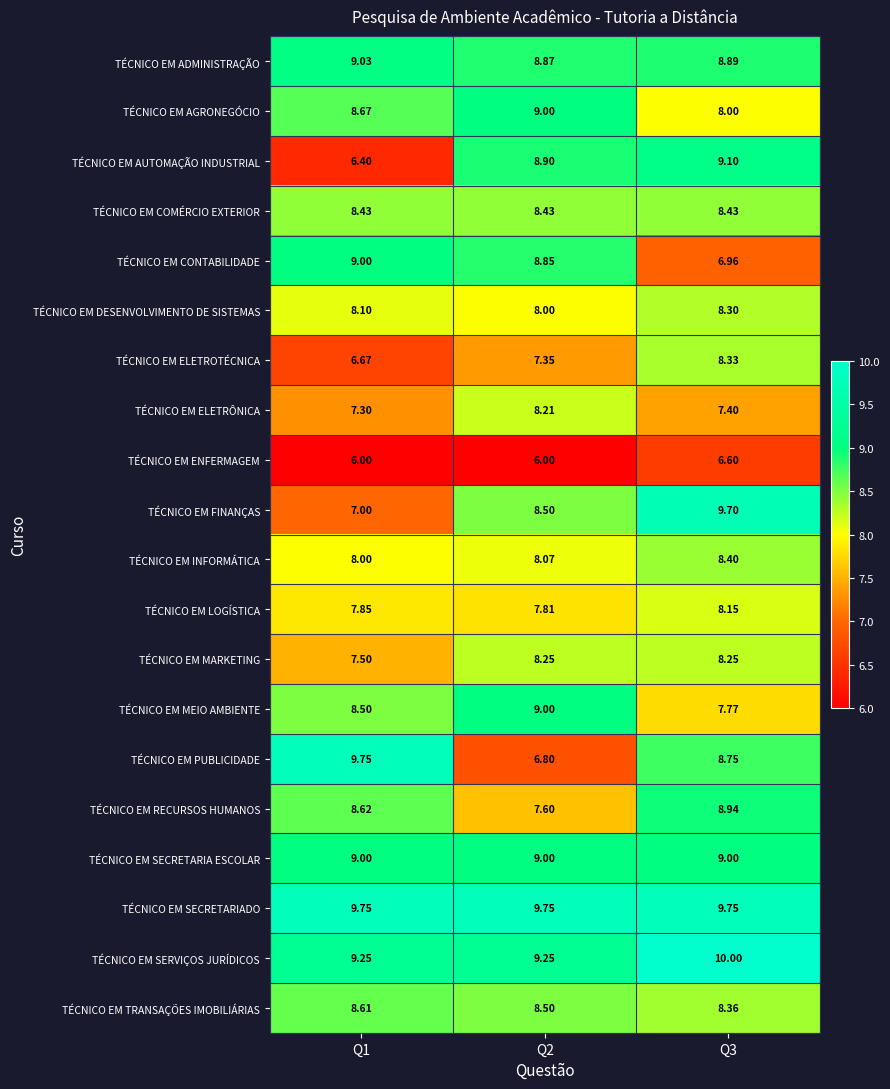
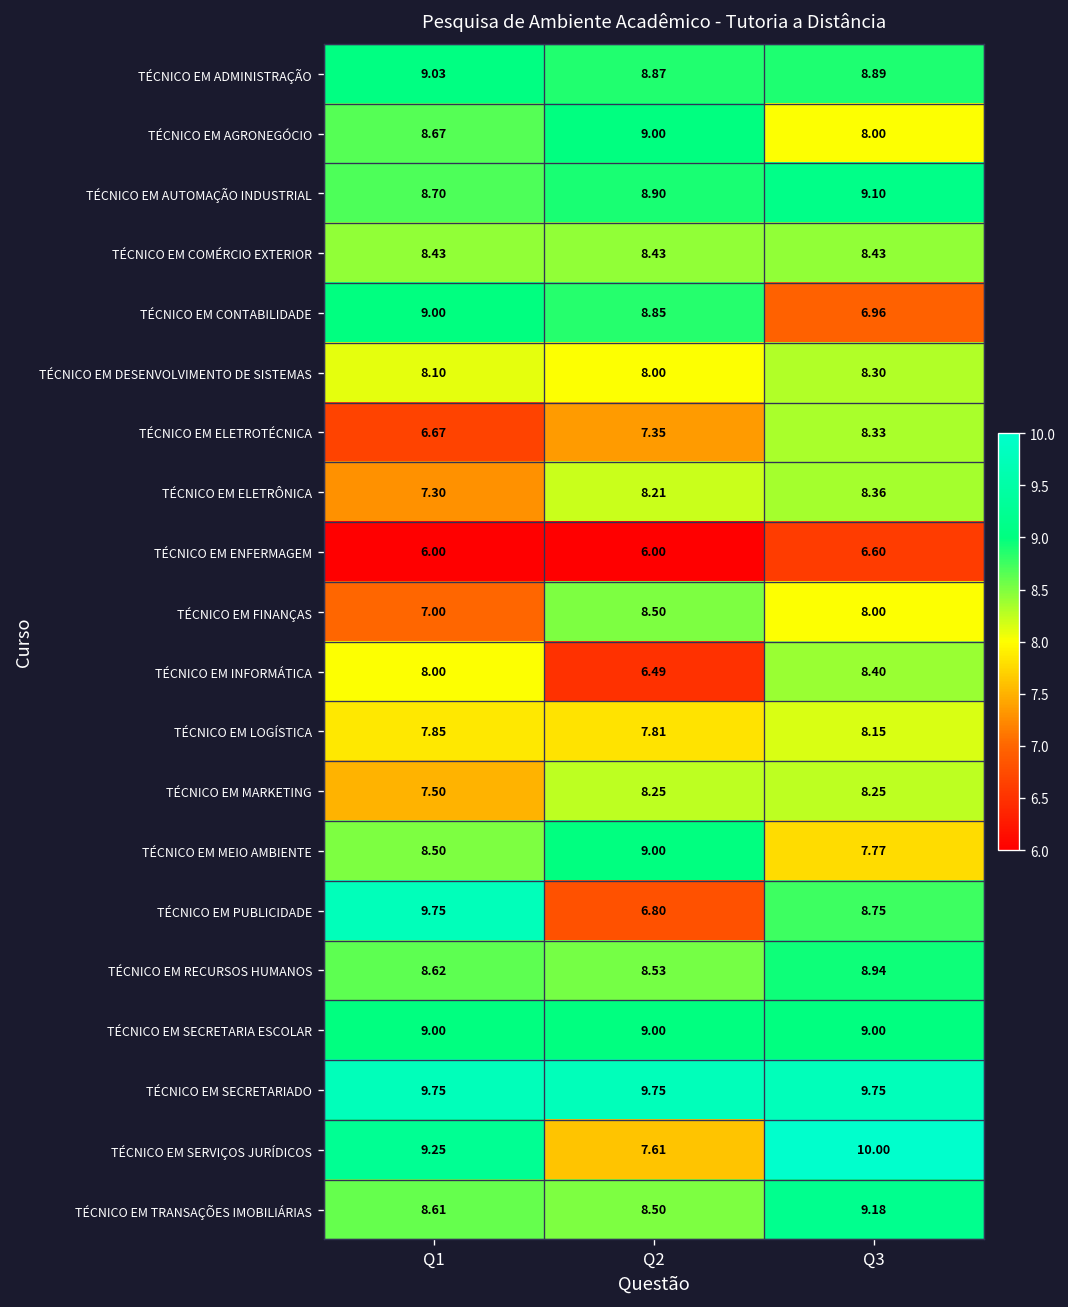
  {
    "TÉCNICO EM ADMINISTRAÇÃO": {
      "Q1": 9.03,
      "Q2": 8.87,
      "Q3": 8.89
    },
    "TÉCNICO EM AGRONEGÓCIO": {
      "Q1": 8.67,
      "Q2": 9.00,
      "Q3": 8.00
    },
    "TÉCNICO EM AUTOMAÇÃO INDUSTRIAL": {
-     "Q1": 6.40,
+     "Q1": 8.70,
      "Q2": 8.90,
      "Q3": 9.10
    },
    "TÉCNICO EM COMÉRCIO EXTERIOR": {
      "Q1": 8.43,
      "Q2": 8.43,
      "Q3": 8.43
    },
    "TÉCNICO EM CONTABILIDADE": {
      "Q1": 9.00,
      "Q2": 8.85,
      "Q3": 6.96
    },
    "TÉCNICO EM DESENVOLVIMENTO DE SISTEMAS": {
      "Q1": 8.10,
      "Q2": 8.00,
      "Q3": 8.30
    },
    "TÉCNICO EM ELETROTÉCNICA": {
      "Q1": 6.67,
      "Q2": 7.35,
      "Q3": 8.33
    },
    "TÉCNICO EM ELETRÔNICA": {
      "Q1": 7.30,
      "Q2": 8.21,
-     "Q3": 7.40
+     "Q3": 8.36
    },
    "TÉCNICO EM ENFERMAGEM": {
      "Q1": 6.00,
      "Q2": 6.00,
      "Q3": 6.60
    },
    "TÉCNICO EM FINANÇAS": {
      "Q1": 7.00,
      "Q2": 8.50,
-     "Q3": 9.70
+     "Q3": 8.00
    },
    "TÉCNICO EM INFORMÁTICA": {
      "Q1": 8.00,
-     "Q2": 8.07,
+     "Q2": 6.49,
      "Q3": 8.40
    },
    "TÉCNICO EM LOGÍSTICA": {
      "Q1": 7.85,
      "Q2": 7.81,
      "Q3": 8.15
    },
    "TÉCNICO EM MARKETING": {
      "Q1": 7.50,
      "Q2": 8.25,
      "Q3": 8.25
    },
    "TÉCNICO EM MEIO AMBIENTE": {
      "Q1": 8.50,
      "Q2": 9.00,
      "Q3": 7.77
    },
    "TÉCNICO EM PUBLICIDADE": {
      "Q1": 9.75,
      "Q2": 6.80,
      "Q3": 8.75
    },
    "TÉCNICO EM RECURSOS HUMANOS": {
      "Q1": 8.62,
-     "Q2": 7.60,
+     "Q2": 8.53,
      "Q3": 8.94
    },
    "TÉCNICO EM SECRETARIA ESCOLAR": {
      "Q1": 9.00,
      "Q2": 9.00,
      "Q3": 9.00
    },
    "TÉCNICO EM SECRETARIADO": {
      "Q1": 9.75,
      "Q2": 9.75,
      "Q3": 9.75
    },
    "TÉCNICO EM SERVIÇOS JURÍDICOS": {
      "Q1": 9.25,
-     "Q2": 9.25,
+     "Q2": 7.61,
      "Q3": 10.00
    },
    "TÉCNICO EM TRANSAÇÕES IMOBILIÁRIAS": {
      "Q1": 8.61,
      "Q2": 8.50,
-     "Q3": 8.36
+     "Q3": 9.18
    }
  }
